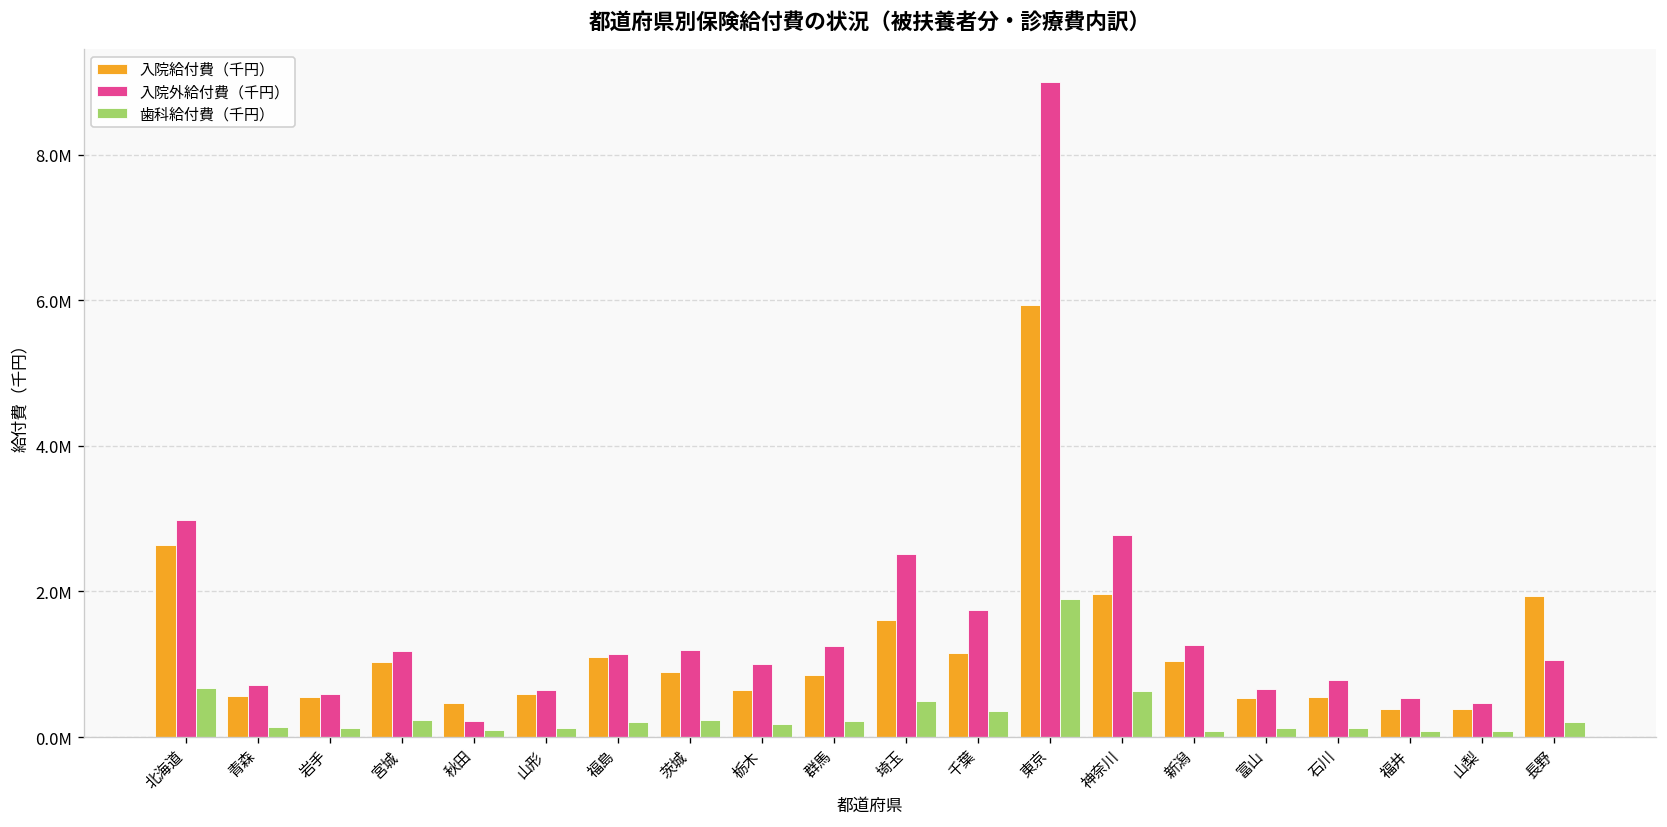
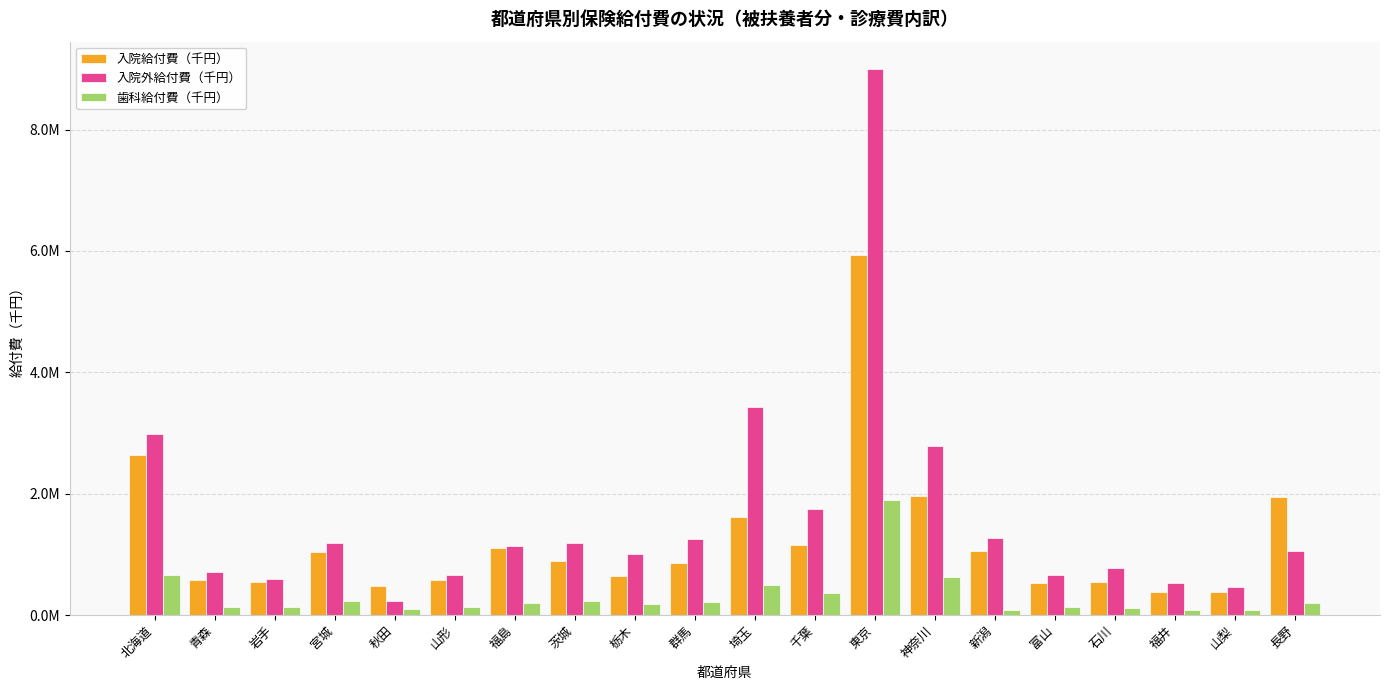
  {
    "入院給付費（千円）": {
      "北海道": 2600000,
      "青森": 600000,
      "岩手": 500000,
      "宮城": 1000000,
      "秋田": 500000,
      "山形": 600000,
      "福島": 1100000,
      "茨城": 900000,
      "栃木": 600000,
      "群馬": 900000,
      "埼玉": 1600000,
      "千葉": 1200000,
      "東京": 5900000,
      "神奈川": 2000000,
      "新潟": 1000000,
      "富山": 500000,
      "石川": 600000,
      "福井": 400000,
      "山梨": 400000,
      "長野": 1900000
    },
    "入院外給付費（千円）": {
      "北海道": 3000000,
      "青森": 700000,
      "岩手": 600000,
      "宮城": 1200000,
      "秋田": 200000,
      "山形": 700000,
      "福島": 1100000,
      "茨城": 1200000,
      "栃木": 1000000,
      "群馬": 1200000,
-     "埼玉": 2500000,
+     "埼玉": 3400000,
      "千葉": 1700000,
      "東京": 9000000,
      "神奈川": 2800000,
      "新潟": 1300000,
      "富山": 700000,
      "石川": 800000,
      "福井": 500000,
      "山梨": 500000,
      "長野": 1100000
    },
    "歯科給付費（千円）": {
      "北海道": 700000,
      "青森": 100000,
      "岩手": 100000,
      "宮城": 200000,
      "秋田": 100000,
      "山形": 100000,
      "福島": 200000,
      "茨城": 200000,
      "栃木": 200000,
      "群馬": 200000,
      "埼玉": 500000,
      "千葉": 400000,
      "東京": 1900000,
      "神奈川": 600000,
      "新潟": 100000,
      "富山": 100000,
      "石川": 100000,
      "福井": 100000,
      "山梨": 100000,
      "長野": 200000
    }
  }
